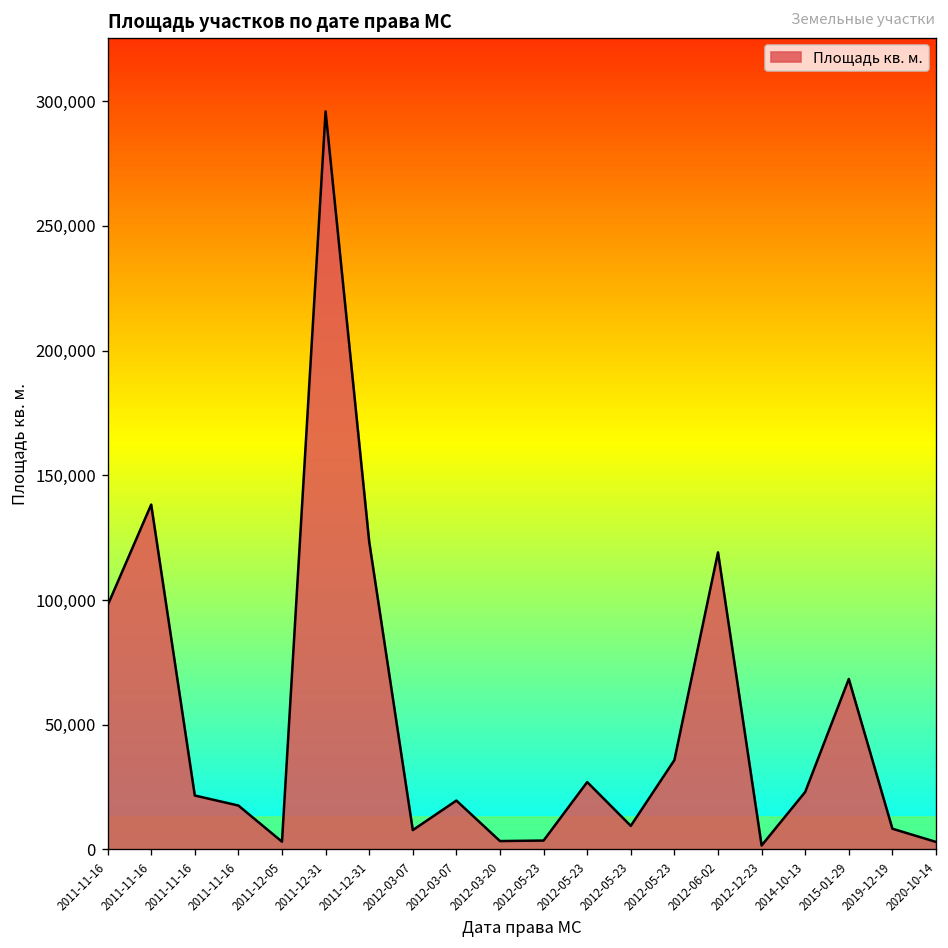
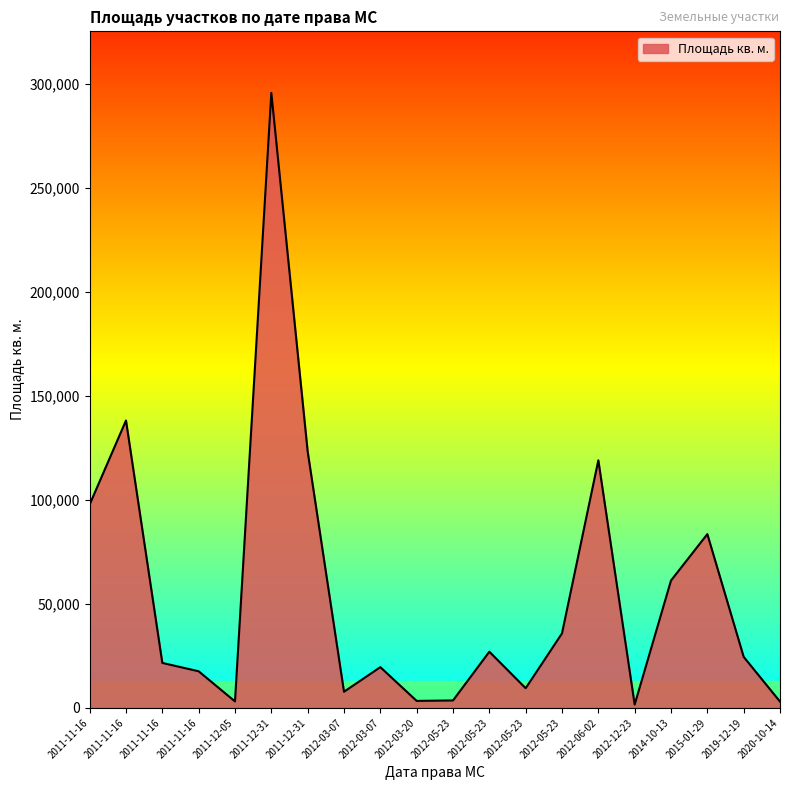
  {
    "Площадь кв. м.": {
      "2011-12-05": "3,000",
      "2012-03-20": "3,000",
      "2012-06-02": "119,000",
      "2012-12-23": "2,000",
-     "2014-10-13": "23,000",
-     "2015-01-29": "68,000",
-     "2019-12-19": "8,000",
+     "2014-10-13": "61,000",
+     "2015-01-29": "84,000",
+     "2019-12-19": "25,000",
      "2020-10-14": "3,000"
    }
  }
